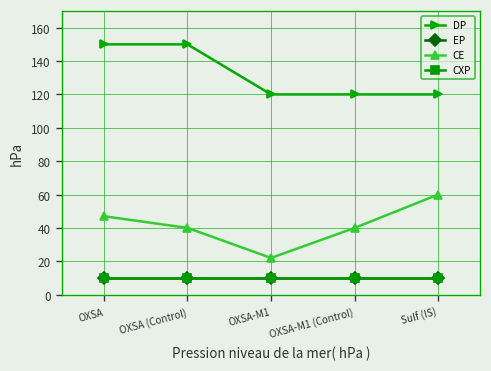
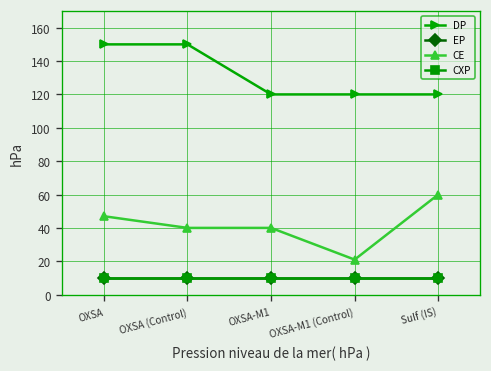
  {
    "CE": {
      "OXSA": 47,
      "OXSA (Control)": 40,
-     "OXSA-M1": 22,
-     "OXSA-M1 (Control)": 40,
+     "OXSA-M1": 40,
+     "OXSA-M1 (Control)": 21,
      "Sulf (IS)": 60
    }
  }
